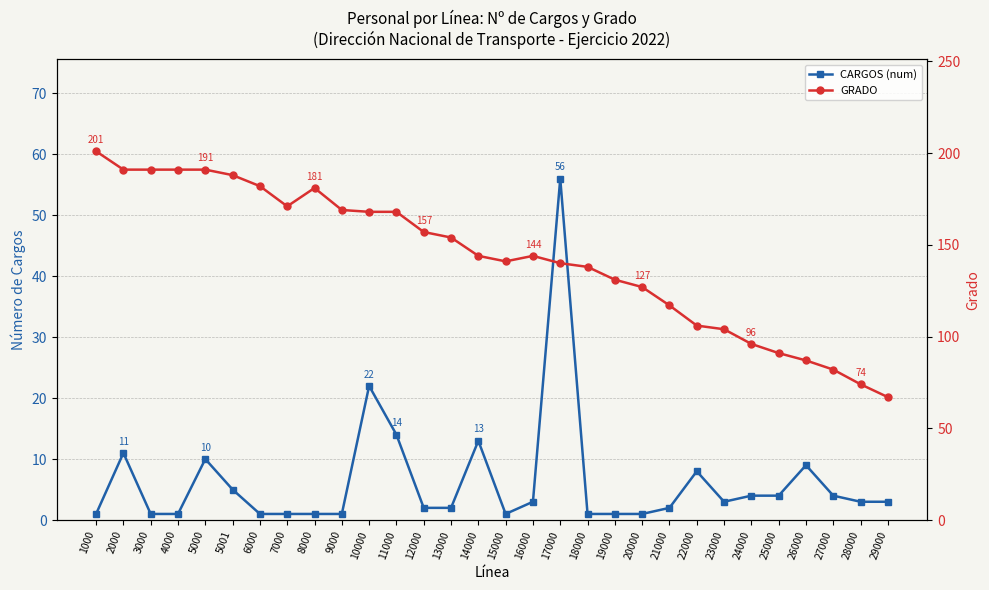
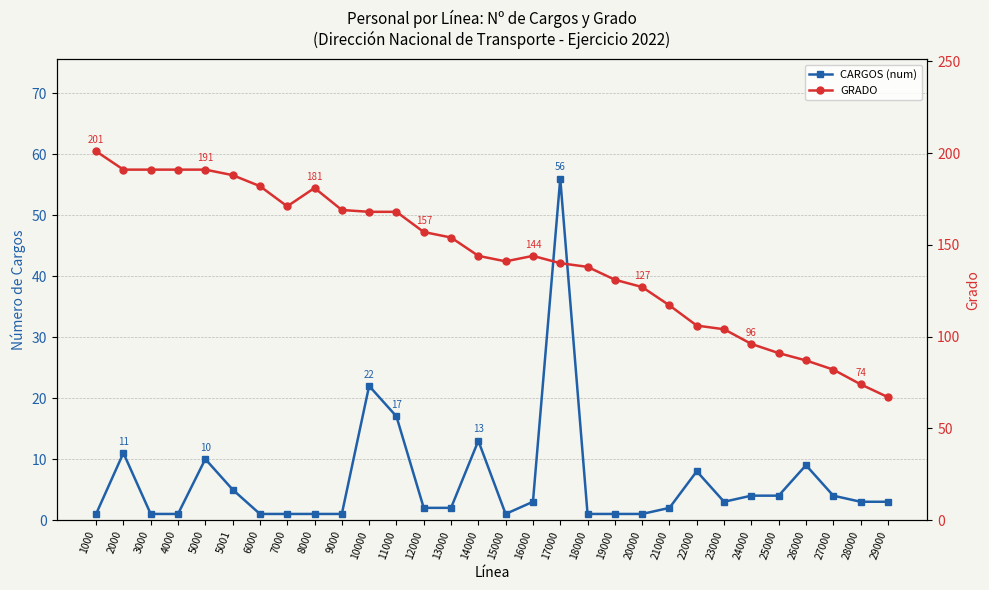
  {
    "CARGOS (num)": {
      "2000": 11,
      "5000": 10,
      "10000": 22,
-     "11000": 14,
+     "11000": 17,
      "14000": 13,
      "17000": 56
    },
    "GRADO": {
      "1000": 201,
      "5000": 191,
      "8000": 181,
      "12000": 157,
      "16000": 144,
      "20000": 127,
      "24000": 96,
      "28000": 74
    }
  }
